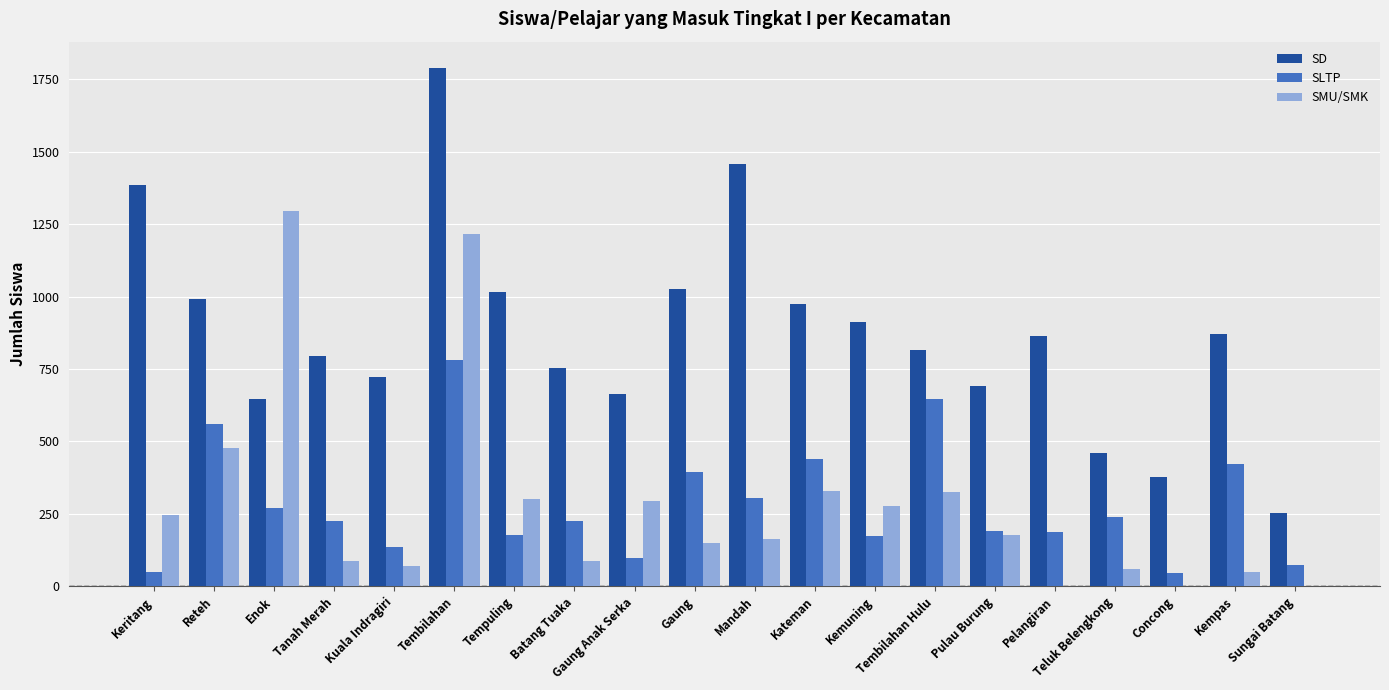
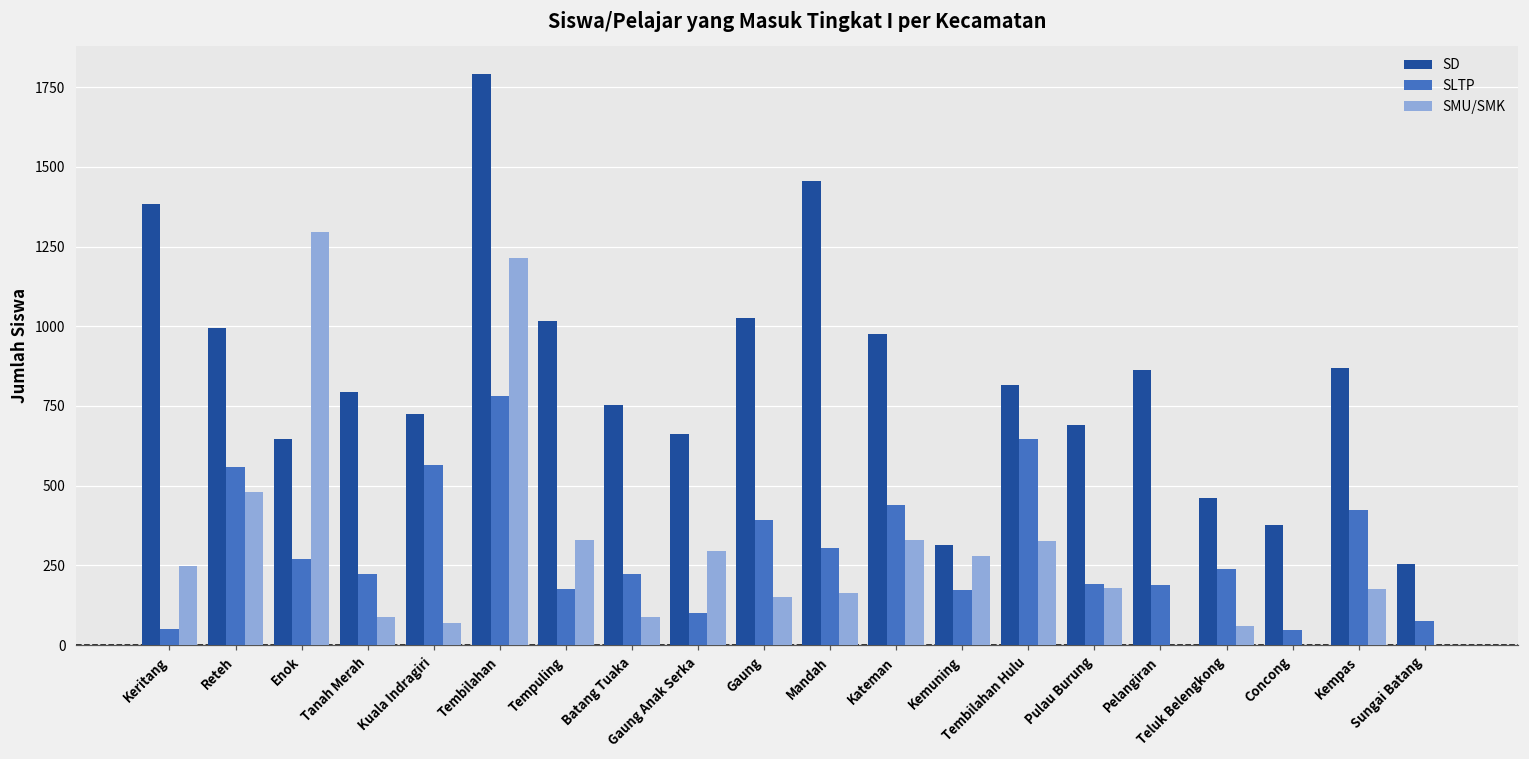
  {
    "SD": {
      "Keritang": 1380,
      "Reteh": 990,
      "Enok": 650,
      "Tanah Merah": 800,
      "Kuala Indragiri": 720,
      "Tembilahan": 1790,
      "Tempuling": 1020,
      "Batang Tuaka": 750,
      "Gaung Anak Serka": 660,
      "Gaung": 1030,
      "Mandah": 1460,
      "Kateman": 980,
-     "Kemuning": 910,
+     "Kemuning": 320,
      "Tembilahan Hulu": 820,
      "Pulau Burung": 690,
      "Pelangiran": 860,
      "Teluk Belengkong": 460,
      "Concong": 380,
      "Kempas": 870,
      "Sungai Batang": 250
    },
    "SLTP": {
      "Keritang": 50,
      "Reteh": 560,
      "Enok": 270,
      "Tanah Merah": 220,
-     "Kuala Indragiri": 140,
+     "Kuala Indragiri": 570,
      "Tembilahan": 780,
      "Tempuling": 180,
      "Batang Tuaka": 220,
      "Gaung Anak Serka": 100,
      "Gaung": 390,
      "Mandah": 310,
      "Kateman": 440,
      "Kemuning": 170,
      "Tembilahan Hulu": 650,
      "Pulau Burung": 190,
      "Pelangiran": 190,
      "Teluk Belengkong": 240,
      "Concong": 50,
      "Kempas": 420,
      "Sungai Batang": 80
    },
    "SMU/SMK": {
      "Keritang": 250,
      "Reteh": 480,
      "Enok": 1300,
      "Tanah Merah": 90,
      "Kuala Indragiri": 70,
      "Tembilahan": 1220,
-     "Tempuling": 300,
+     "Tempuling": 330,
      "Batang Tuaka": 90,
      "Gaung Anak Serka": 300,
      "Gaung": 150,
      "Mandah": 160,
      "Kateman": 330,
      "Kemuning": 280,
      "Tembilahan Hulu": 330,
      "Pulau Burung": 180,
      "Pelangiran": 0,
      "Teluk Belengkong": 60,
      "Concong": 0,
-     "Kempas": 50,
+     "Kempas": 180,
      "Sungai Batang": 0
    }
  }
